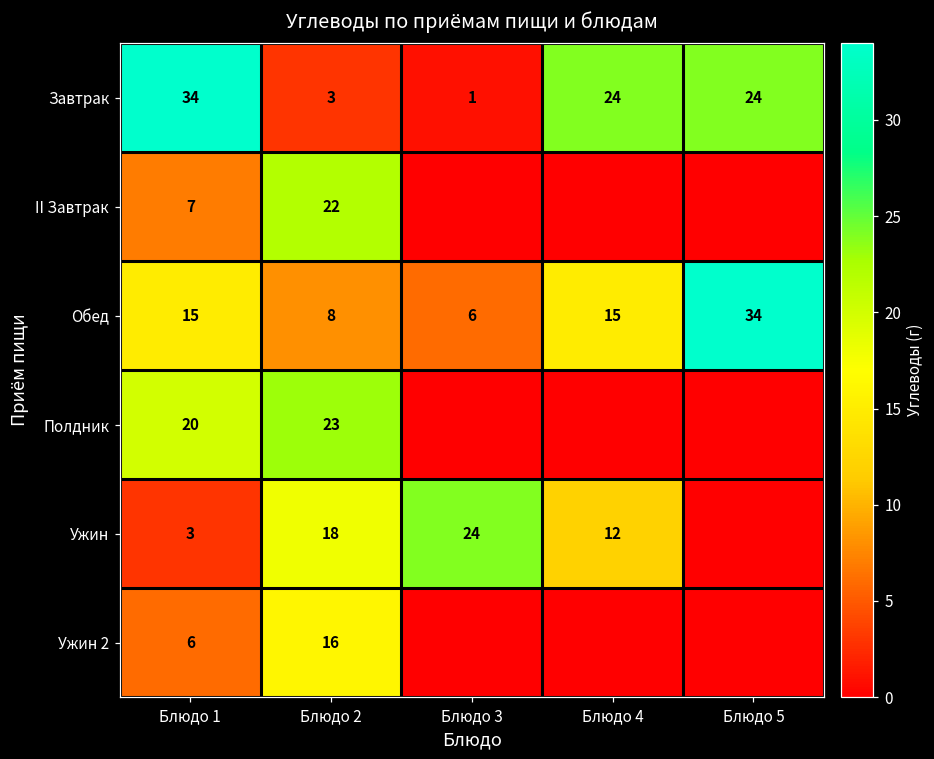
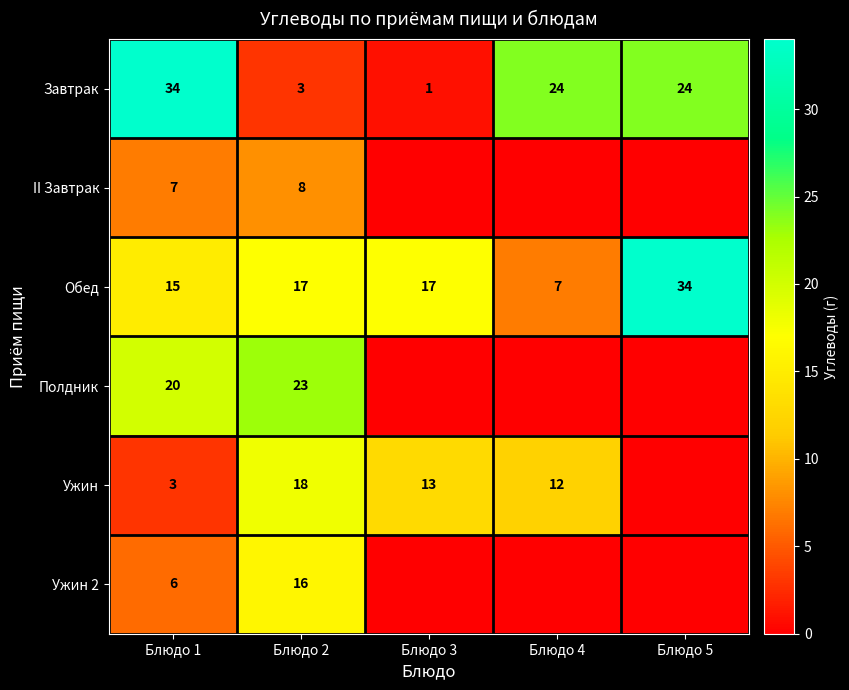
  {
    "Завтрак": {
      "Блюдо 1": 34,
      "Блюдо 2": 3,
      "Блюдо 3": 1,
      "Блюдо 4": 24,
      "Блюдо 5": 24
    },
    "II Завтрак": {
      "Блюдо 1": 7,
-     "Блюдо 2": 22
+     "Блюдо 2": 8
    },
    "Обед": {
      "Блюдо 1": 15,
-     "Блюдо 2": 8,
-     "Блюдо 3": 6,
-     "Блюдо 4": 15,
+     "Блюдо 2": 17,
+     "Блюдо 3": 17,
+     "Блюдо 4": 7,
      "Блюдо 5": 34
    },
    "Полдник": {
      "Блюдо 1": 20,
      "Блюдо 2": 23
    },
    "Ужин": {
      "Блюдо 1": 3,
      "Блюдо 2": 18,
-     "Блюдо 3": 24,
+     "Блюдо 3": 13,
      "Блюдо 4": 12
    },
    "Ужин 2": {
      "Блюдо 1": 6,
      "Блюдо 2": 16
    }
  }
